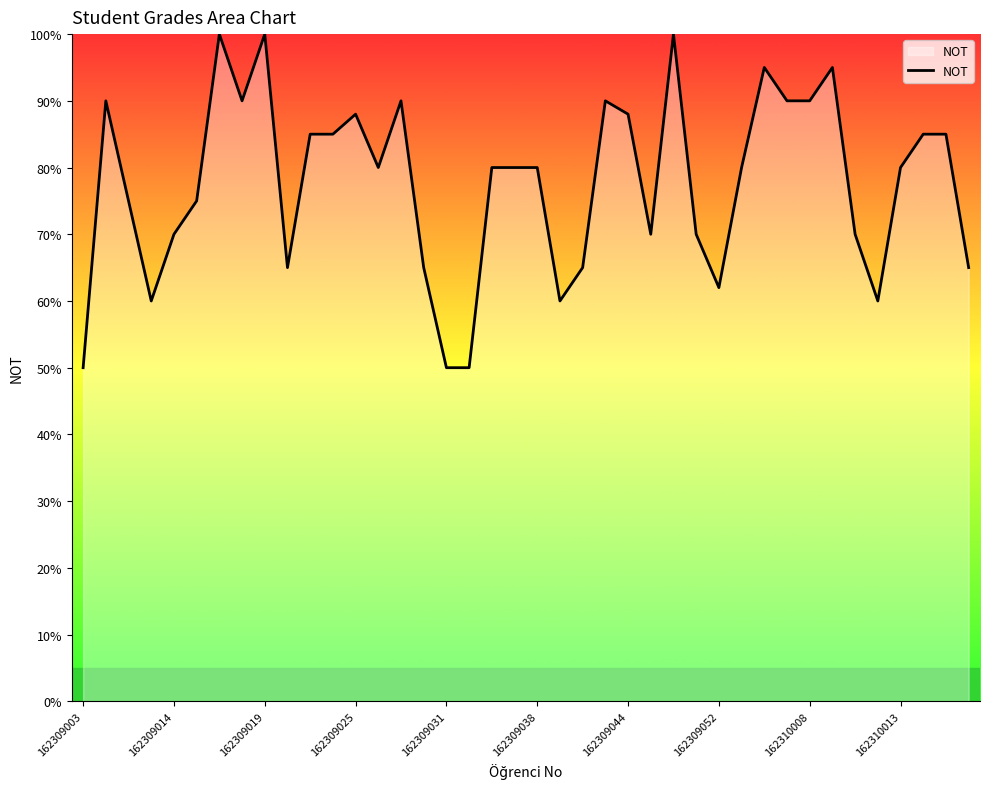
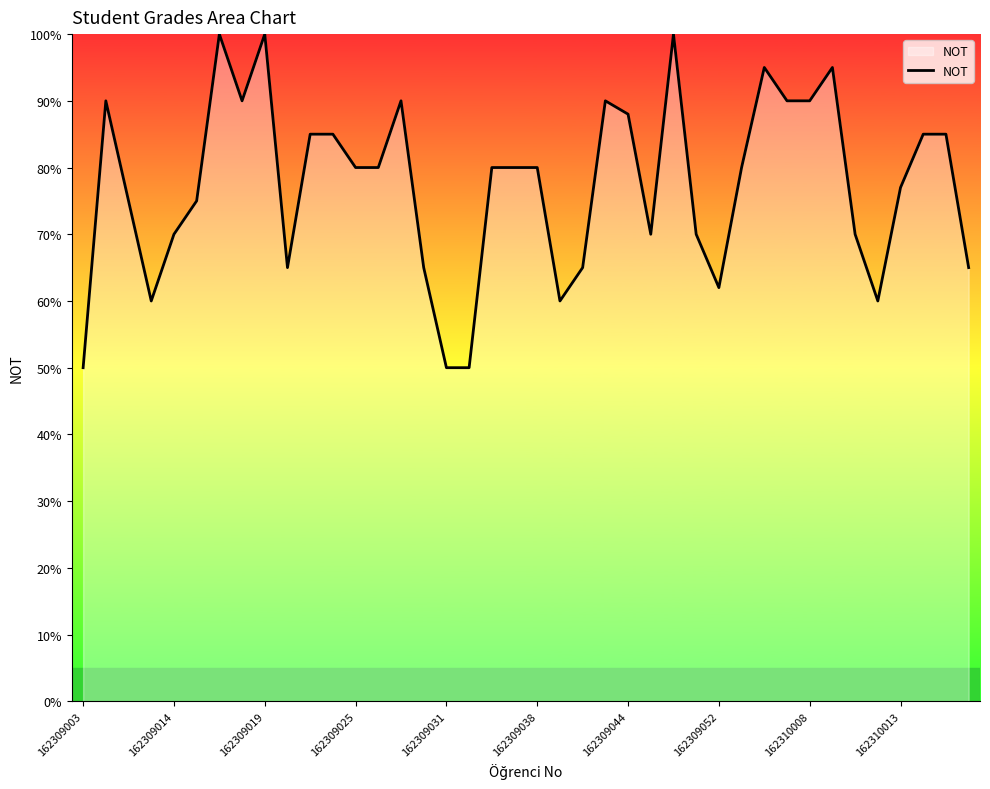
  {
    "162309003": "50%",
    "162309014": "70%",
    "162309019": "100%",
-   "162309025": "88%",
+   "162309025": "80%",
    "162309031": "50%",
    "162309038": "80%",
    "162309044": "88%",
    "162309052": "62%",
    "162310008": "90%",
-   "162310013": "80%"
+   "162310013": "77%"
  }
